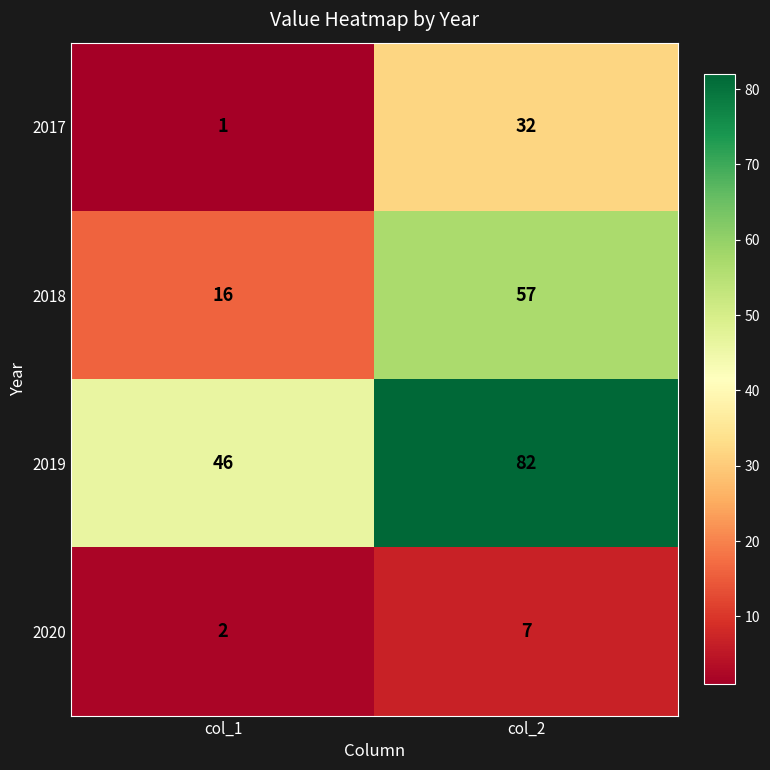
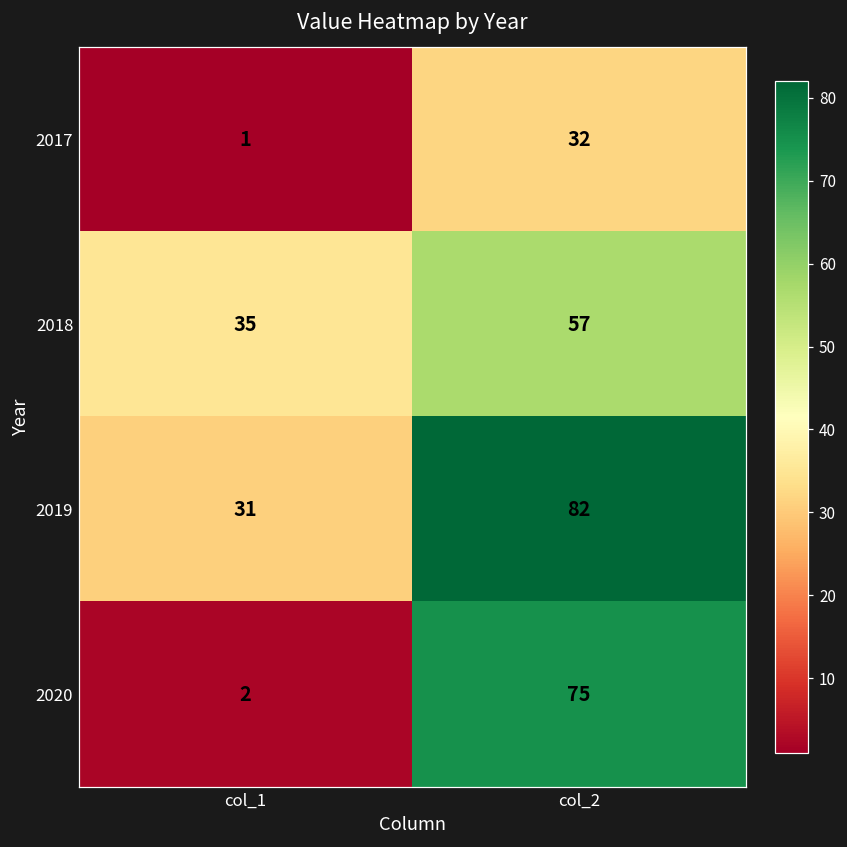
  {
    "2017": {
      "col_1": 1,
      "col_2": 32
    },
    "2018": {
-     "col_1": 16,
+     "col_1": 35,
      "col_2": 57
    },
    "2019": {
-     "col_1": 46,
+     "col_1": 31,
      "col_2": 82
    },
    "2020": {
      "col_1": 2,
-     "col_2": 7
+     "col_2": 75
    }
  }
